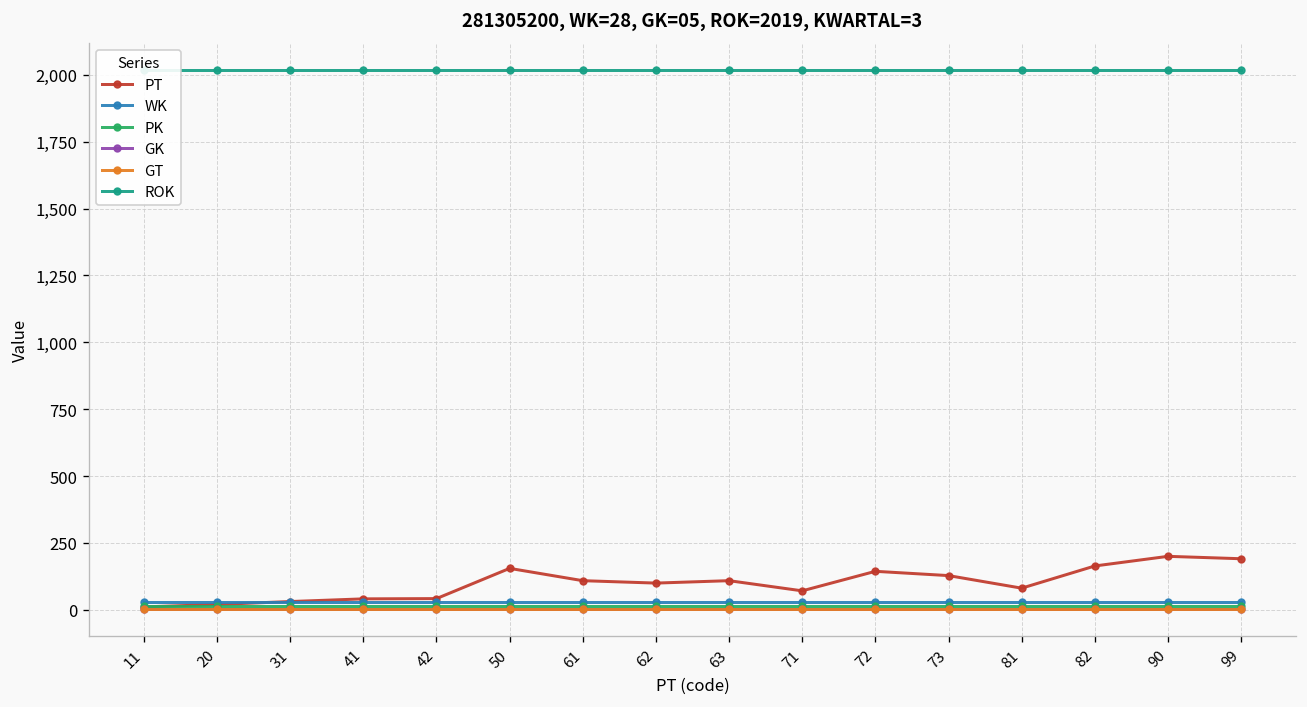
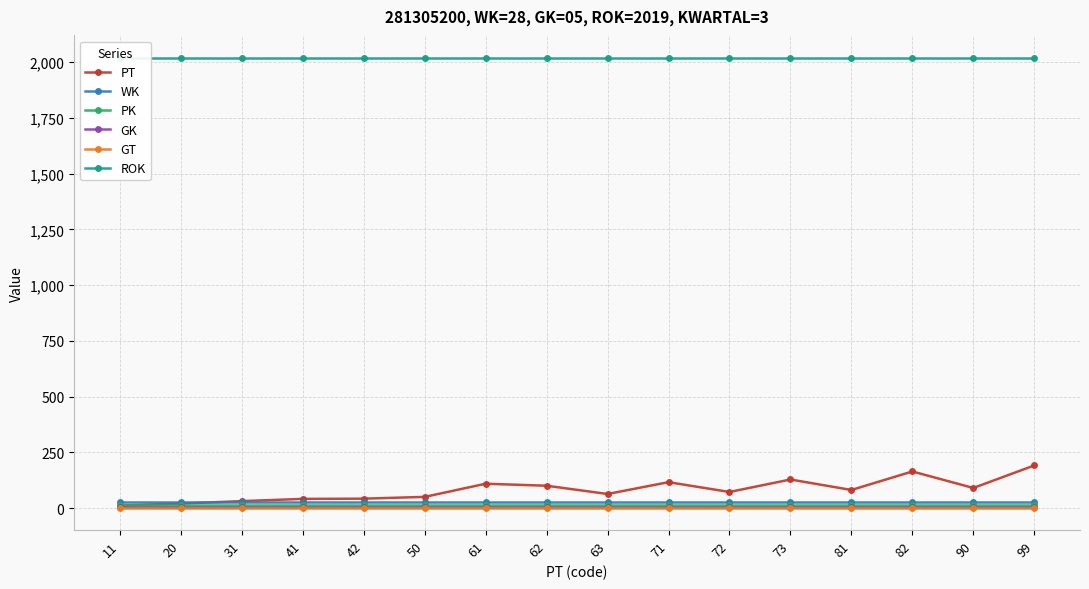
  {
    "PT": {
      "41": 40,
      "42": 40,
-     "50": 160,
+     "50": 50,
      "61": 110,
      "62": 100,
-     "63": 110,
-     "71": 70,
-     "72": 140,
+     "63": 60,
+     "71": 120,
+     "72": 70,
      "73": 130,
      "81": 80,
      "82": 160,
-     "90": 200,
+     "90": 90,
      "99": 190
    },
    "WK": {
      "11": 30,
      "41": 30,
      "42": 30,
      "50": 30,
      "61": 30,
      "62": 30,
      "63": 30,
      "71": 30,
      "72": 30,
      "73": 30,
      "81": 30,
      "82": 30,
      "90": 30,
      "99": 30
    }
  }
